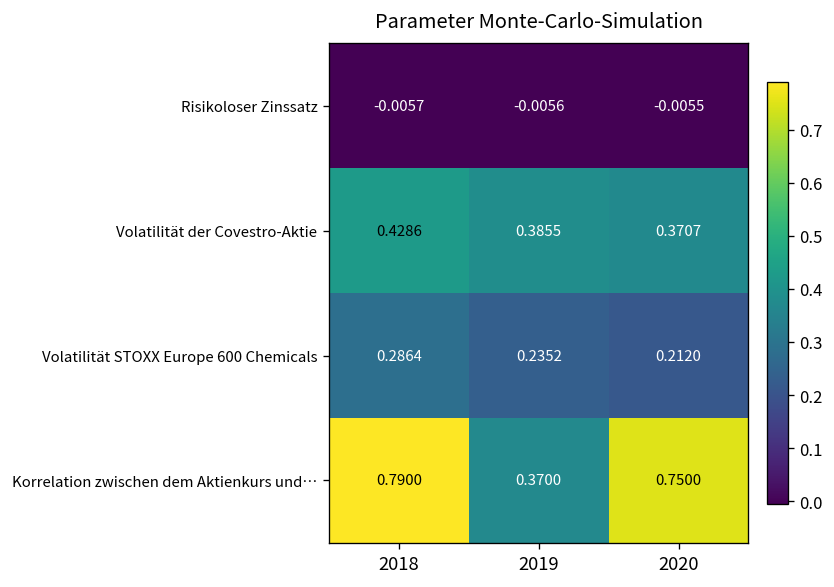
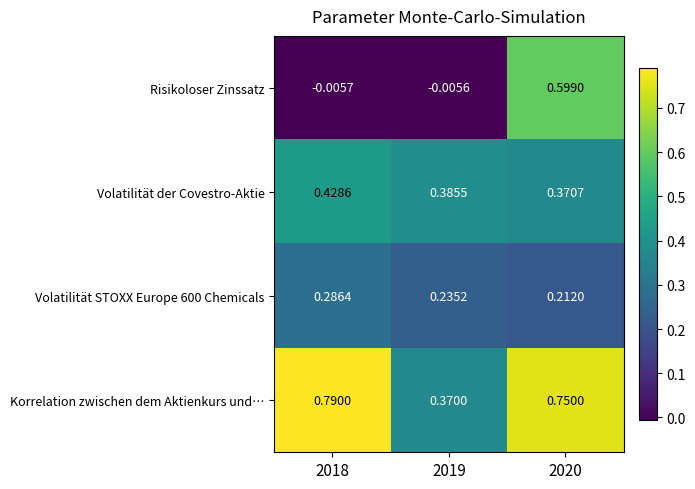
  {
    "Risikoloser Zinssatz": {
      "2018": -0.0057,
      "2019": -0.0056,
-     "2020": -0.0055
+     "2020": 0.5990
    },
    "Volatilität der Covestro-Aktie": {
      "2018": 0.4286,
      "2019": 0.3855,
      "2020": 0.3707
    },
    "Volatilität STOXX Europe 600 Chemicals": {
      "2018": 0.2864,
      "2019": 0.2352,
      "2020": 0.2120
    },
    "Korrelation zwischen dem Aktienkurs und…": {
      "2018": 0.7900,
      "2019": 0.3700,
      "2020": 0.7500
    }
  }
